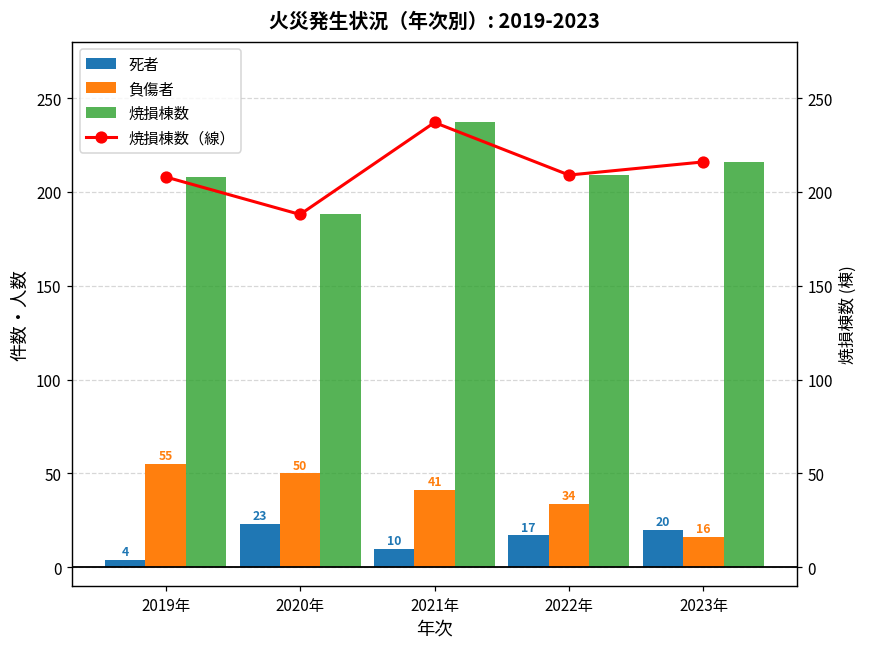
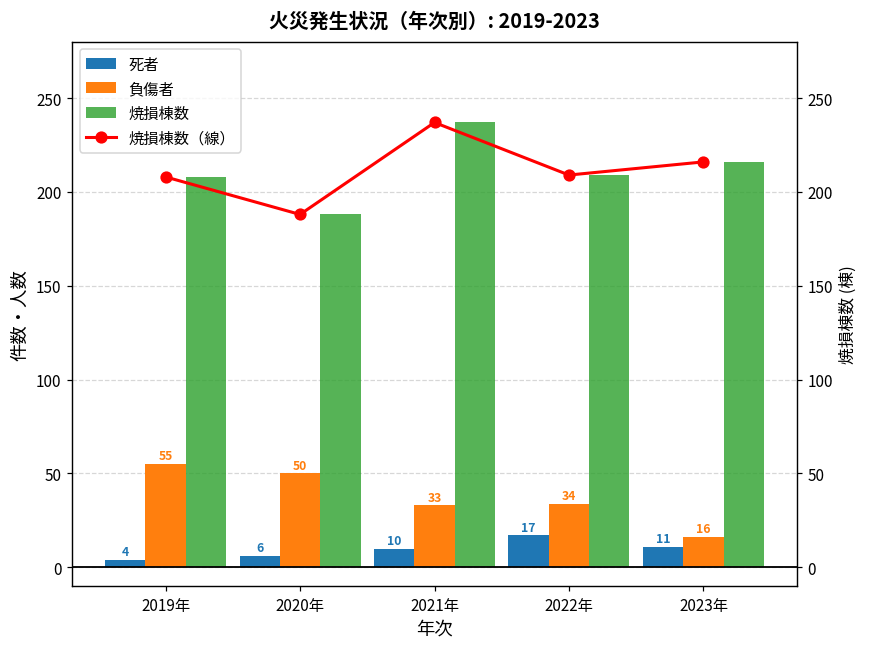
  {
    "死者": {
      "2019年": 4,
-     "2020年": 23,
+     "2020年": 6,
      "2021年": 10,
      "2022年": 17,
-     "2023年": 20
+     "2023年": 11
    },
    "負傷者": {
      "2019年": 55,
      "2020年": 50,
-     "2021年": 41,
+     "2021年": 33,
      "2022年": 34,
      "2023年": 16
    },
    "焼損棟数": {
      "2019年": 208,
      "2020年": 188,
      "2021年": 237,
      "2022年": 209,
      "2023年": 216
    },
    "焼損棟数（線）": {
      "2019年": 208,
      "2020年": 188,
      "2021年": 237,
      "2022年": 209,
      "2023年": 216
    }
  }
